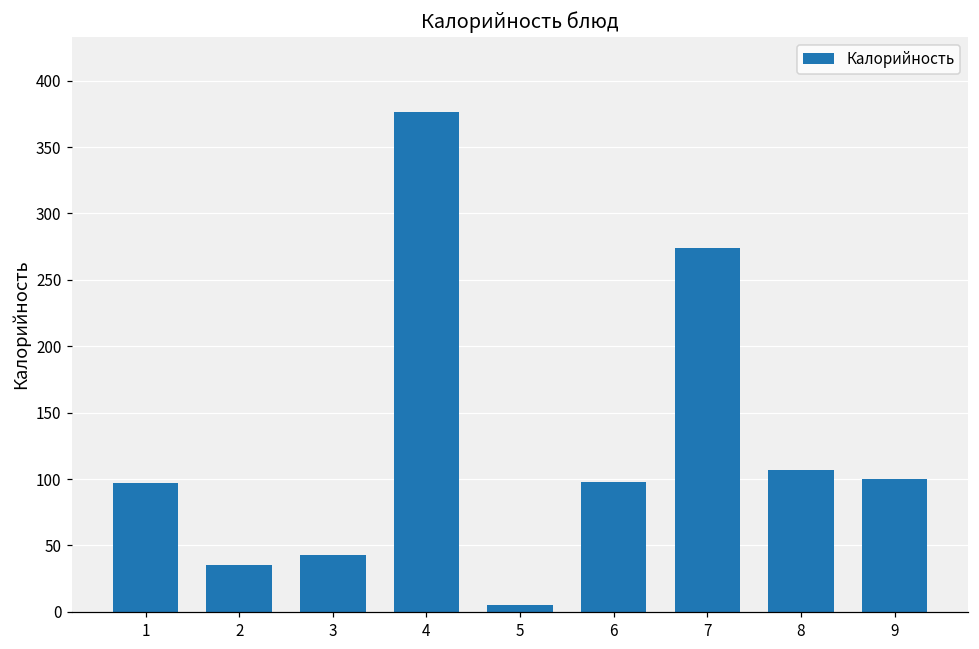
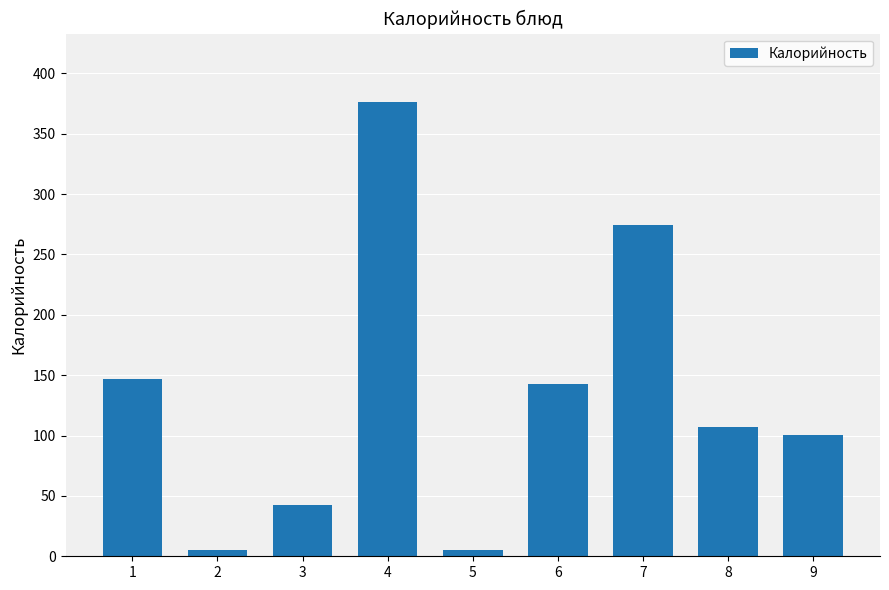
  {
-   "1": 97,
-   "2": 35,
+   "1": 147,
+   "2": 6,
    "3": 43,
    "4": 376,
    "5": 6,
-   "6": 97,
+   "6": 143,
    "7": 274,
    "8": 107,
    "9": 100
  }
